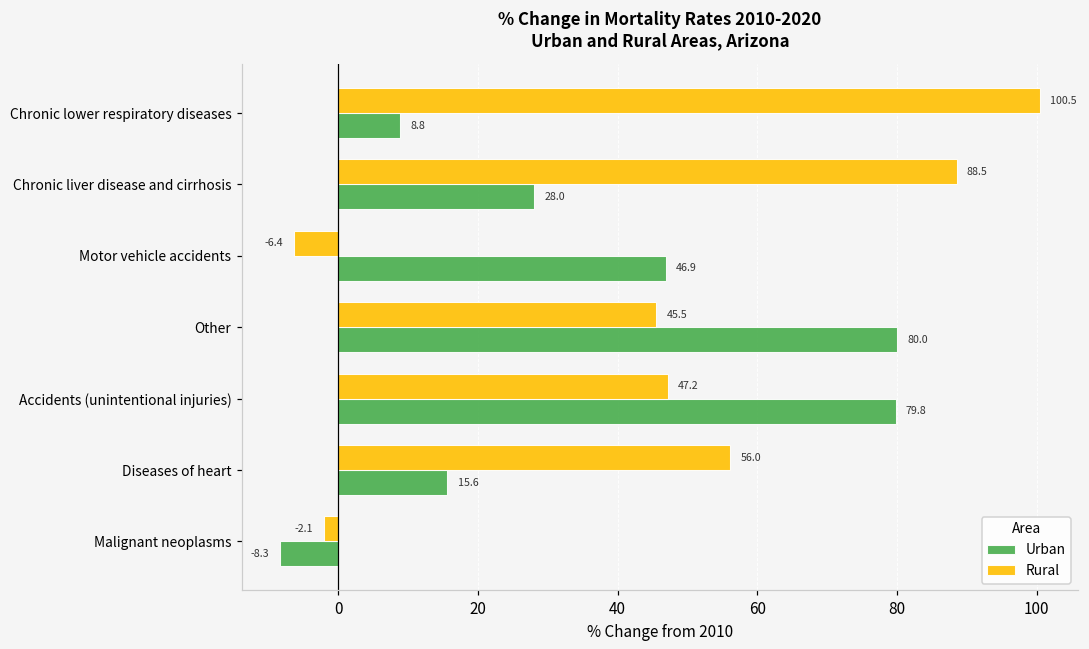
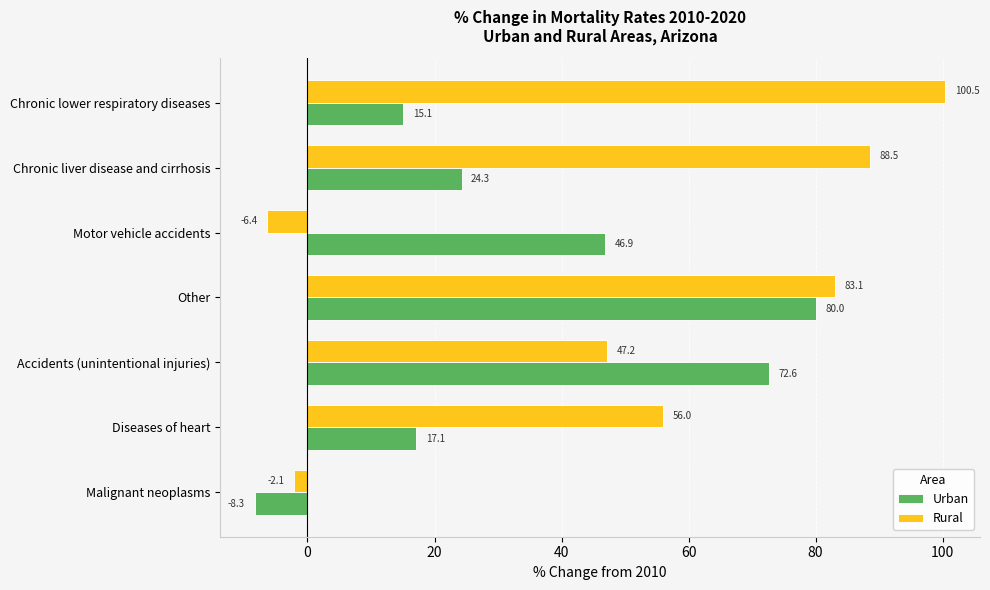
  {
    "Urban": {
-     "Chronic lower respiratory diseases": 8.8,
-     "Chronic liver disease and cirrhosis": 28.0,
+     "Chronic lower respiratory diseases": 15.1,
+     "Chronic liver disease and cirrhosis": 24.3,
      "Motor vehicle accidents": 46.9,
      "Other": 80.0,
-     "Accidents (unintentional injuries)": 79.8,
-     "Diseases of heart": 15.6,
+     "Accidents (unintentional injuries)": 72.6,
+     "Diseases of heart": 17.1,
      "Malignant neoplasms": -8.3
    },
    "Rural": {
      "Chronic lower respiratory diseases": 100.5,
      "Chronic liver disease and cirrhosis": 88.5,
      "Motor vehicle accidents": -6.4,
-     "Other": 45.5,
+     "Other": 83.1,
      "Accidents (unintentional injuries)": 47.2,
      "Diseases of heart": 56.0,
      "Malignant neoplasms": -2.1
    }
  }
